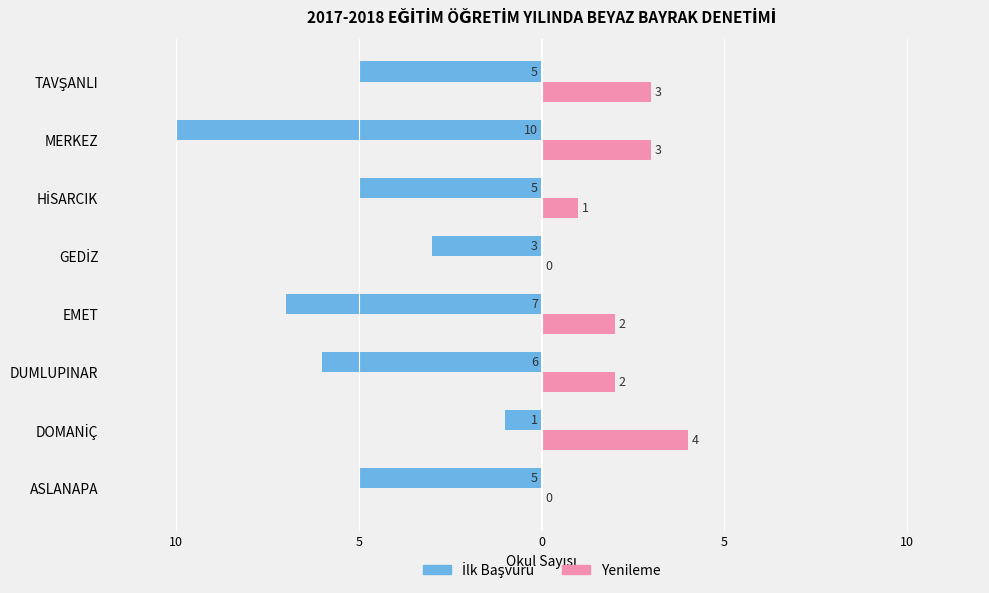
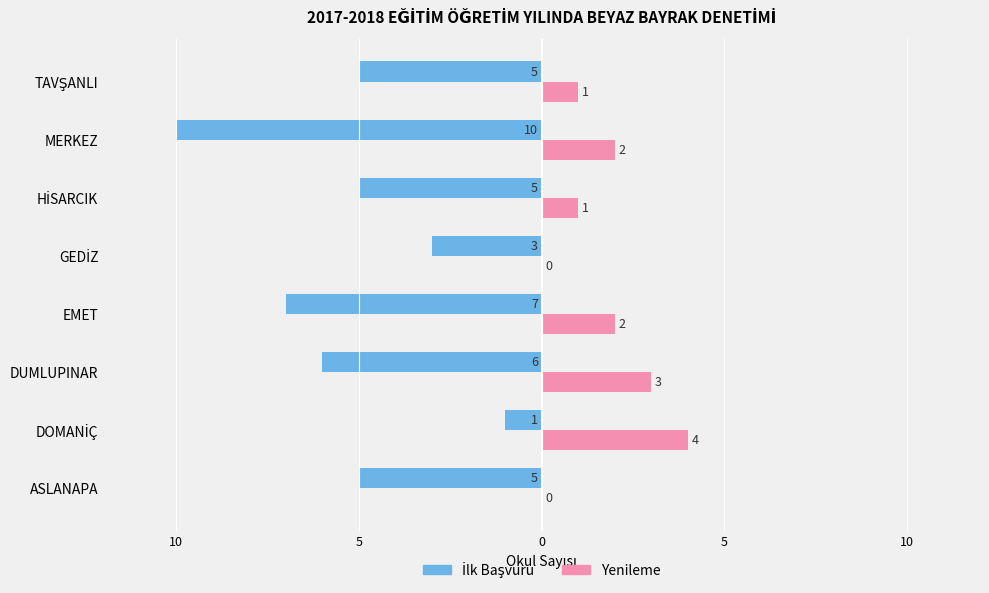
  {
    "Yenileme": {
-     "TAVŞANLI": 3,
-     "MERKEZ": 3,
+     "TAVŞANLI": 1,
+     "MERKEZ": 2,
      "HİSARCIK": 1,
      "GEDİZ": 0,
      "EMET": 2,
-     "DUMLUPINAR": 2,
+     "DUMLUPINAR": 3,
      "DOMANİÇ": 4,
      "ASLANAPA": 0
    }
  }
